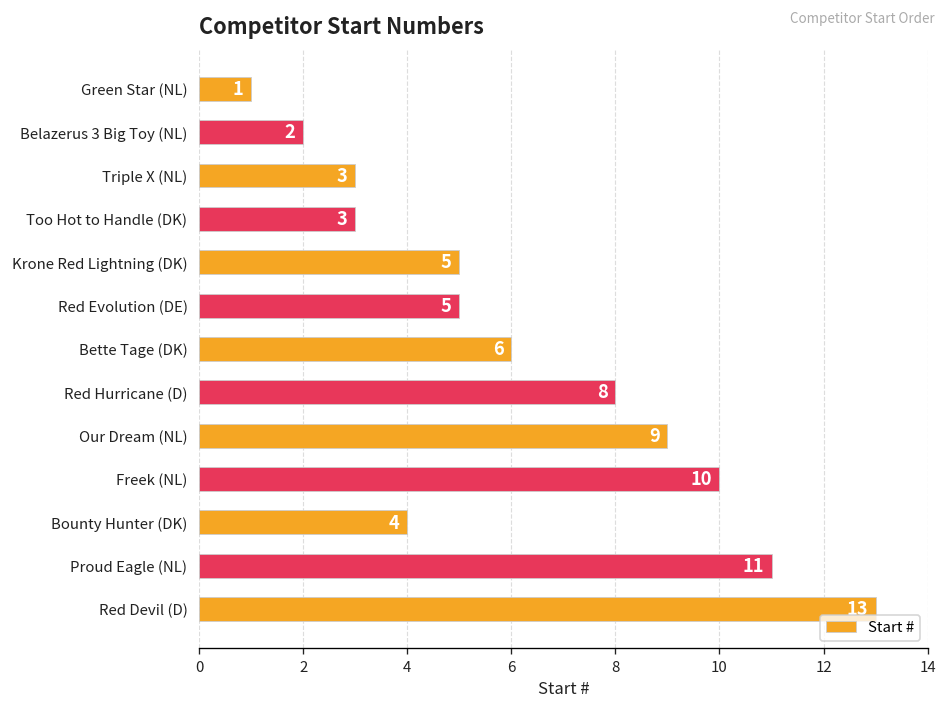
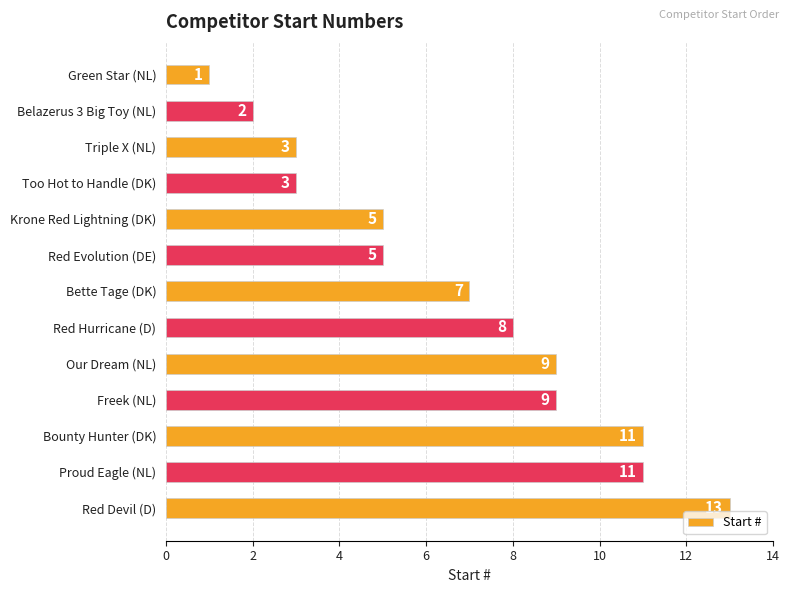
  {
    "Green Star (NL)": 1,
    "Belazerus 3 Big Toy (NL)": 2,
    "Triple X (NL)": 3,
    "Too Hot to Handle (DK)": 3,
    "Krone Red Lightning (DK)": 5,
    "Red Evolution (DE)": 5,
-   "Bette Tage (DK)": 6,
+   "Bette Tage (DK)": 7,
    "Red Hurricane (D)": 8,
    "Our Dream (NL)": 9,
-   "Freek (NL)": 10,
-   "Bounty Hunter (DK)": 4,
+   "Freek (NL)": 9,
+   "Bounty Hunter (DK)": 11,
    "Proud Eagle (NL)": 11
  }
